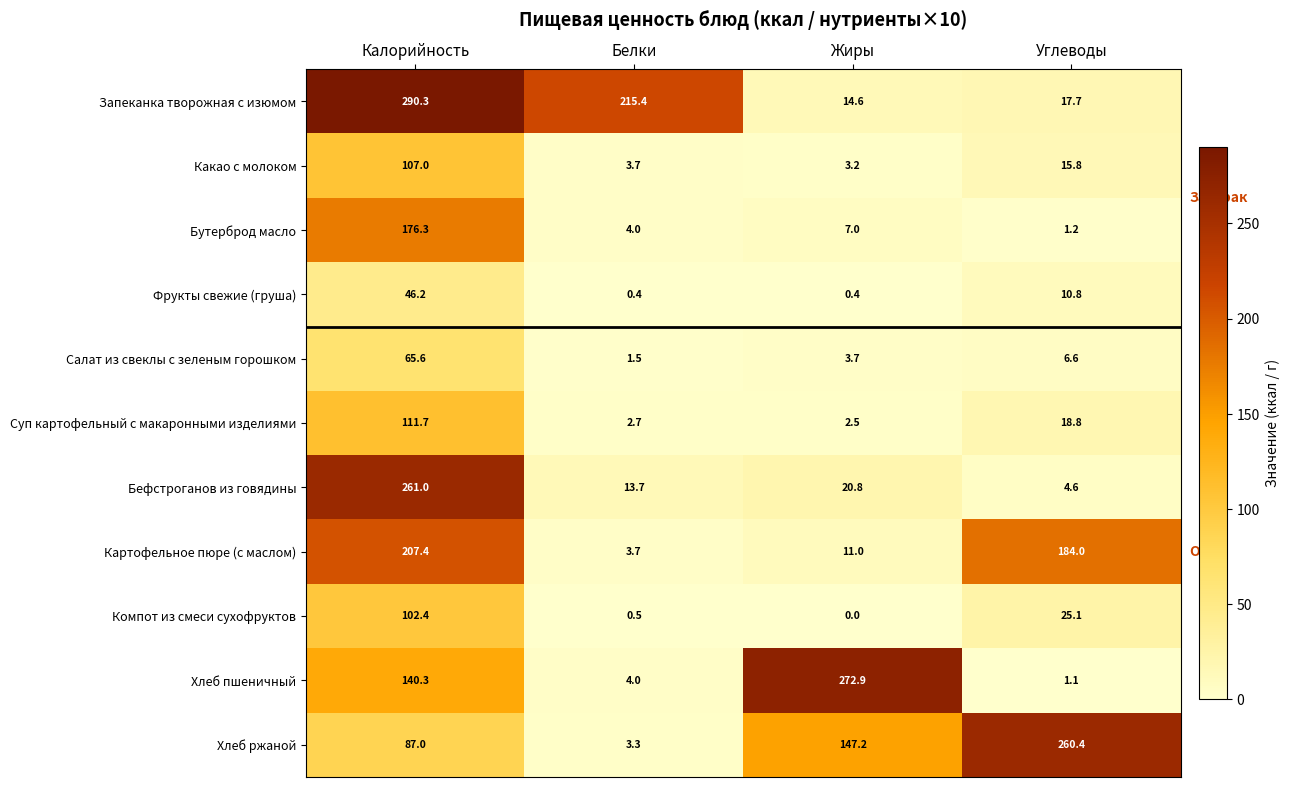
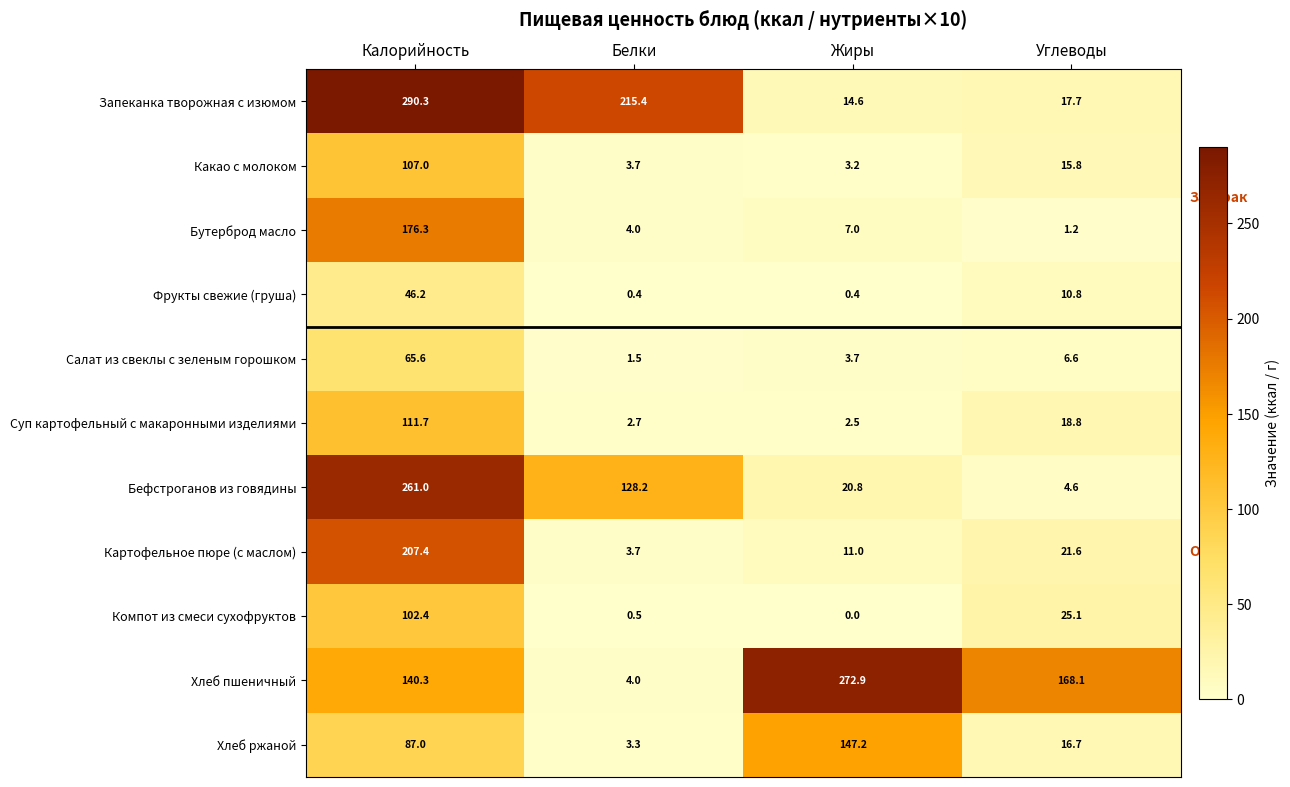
  {
    "Запеканка творожная с изюмом": {
      "Калорийность": 290.3,
      "Белки": 215.4,
      "Жиры": 14.6,
      "Углеводы": 17.7
    },
    "Какао с молоком": {
      "Калорийность": 107.0,
      "Белки": 3.7,
      "Жиры": 3.2,
      "Углеводы": 15.8
    },
    "Бутерброд масло": {
      "Калорийность": 176.3,
      "Белки": 4.0,
      "Жиры": 7.0,
      "Углеводы": 1.2
    },
    "Фрукты свежие (груша)": {
      "Калорийность": 46.2,
      "Белки": 0.4,
      "Жиры": 0.4,
      "Углеводы": 10.8
    },
    "Салат из свеклы с зеленым горошком": {
      "Калорийность": 65.6,
      "Белки": 1.5,
      "Жиры": 3.7,
      "Углеводы": 6.6
    },
    "Суп картофельный с макаронными изделиями": {
      "Калорийность": 111.7,
      "Белки": 2.7,
      "Жиры": 2.5,
      "Углеводы": 18.8
    },
    "Бефстроганов из говядины": {
      "Калорийность": 261.0,
-     "Белки": 13.7,
+     "Белки": 128.2,
      "Жиры": 20.8,
      "Углеводы": 4.6
    },
    "Картофельное пюре (с маслом)": {
      "Калорийность": 207.4,
      "Белки": 3.7,
      "Жиры": 11.0,
-     "Углеводы": 184.0
+     "Углеводы": 21.6
    },
    "Компот из смеси сухофруктов": {
      "Калорийность": 102.4,
      "Белки": 0.5,
      "Жиры": 0.0,
      "Углеводы": 25.1
    },
    "Хлеб пшеничный": {
      "Калорийность": 140.3,
      "Белки": 4.0,
      "Жиры": 272.9,
-     "Углеводы": 1.1
+     "Углеводы": 168.1
    },
    "Хлеб ржаной": {
      "Калорийность": 87.0,
      "Белки": 3.3,
      "Жиры": 147.2,
-     "Углеводы": 260.4
+     "Углеводы": 16.7
    }
  }
